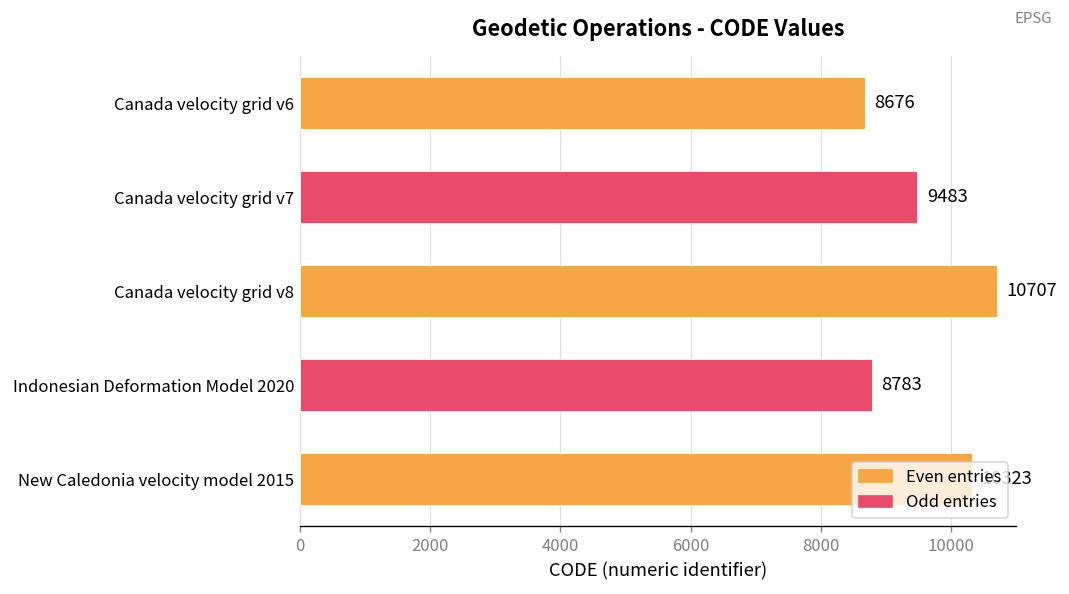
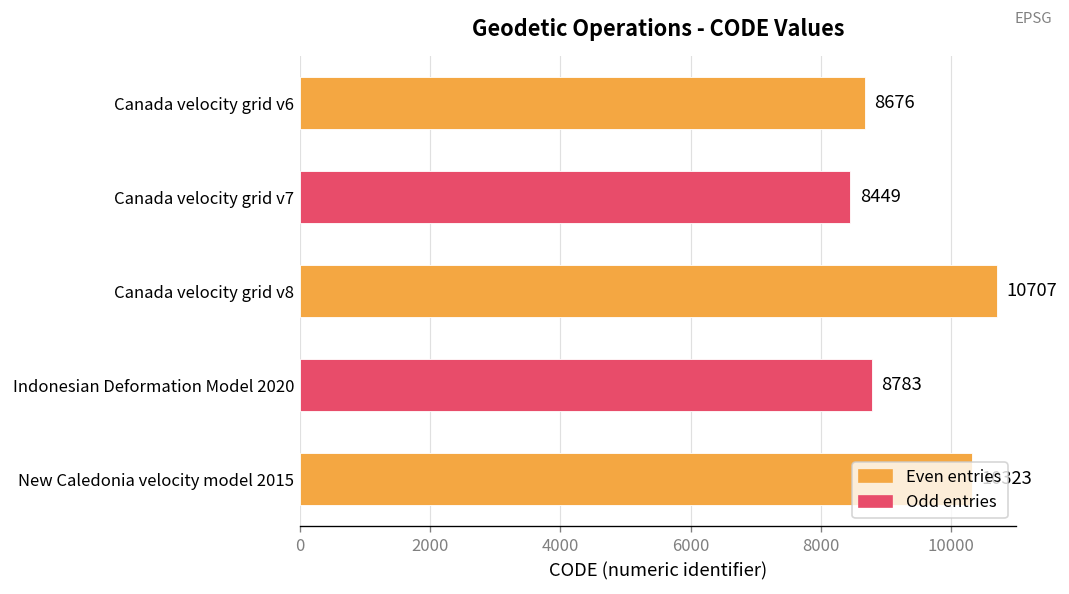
  {
    "Canada velocity grid v6": 8676,
-   "Canada velocity grid v7": 9483,
+   "Canada velocity grid v7": 8449,
    "Canada velocity grid v8": 10707,
    "Indonesian Deformation Model 2020": 8783
  }
